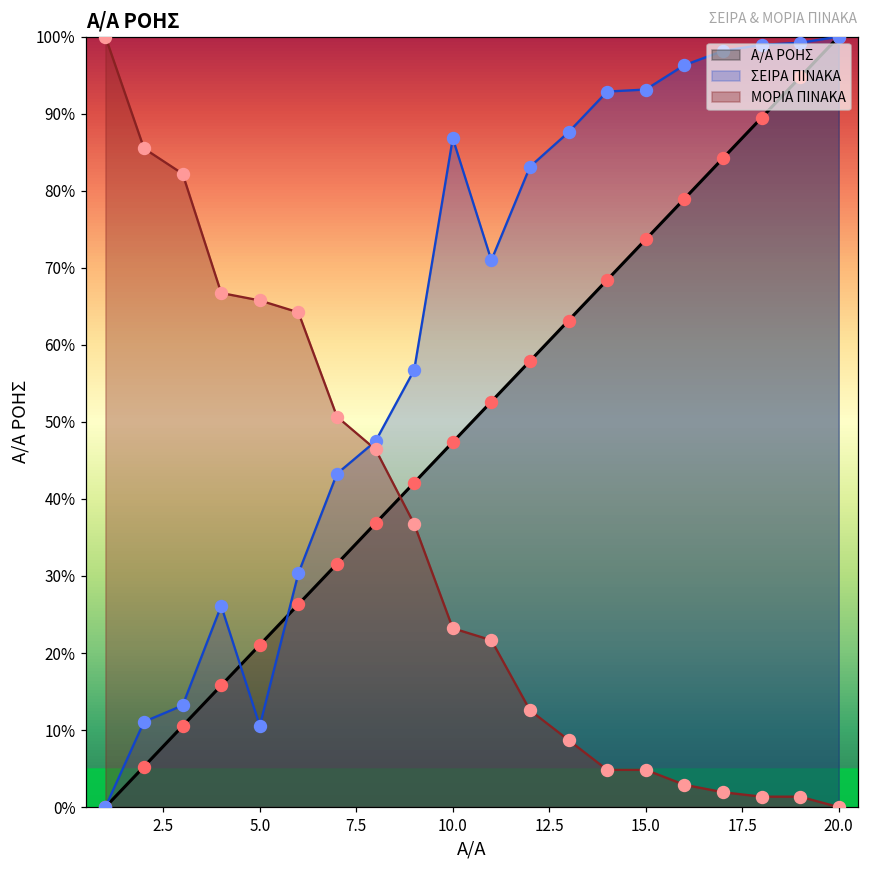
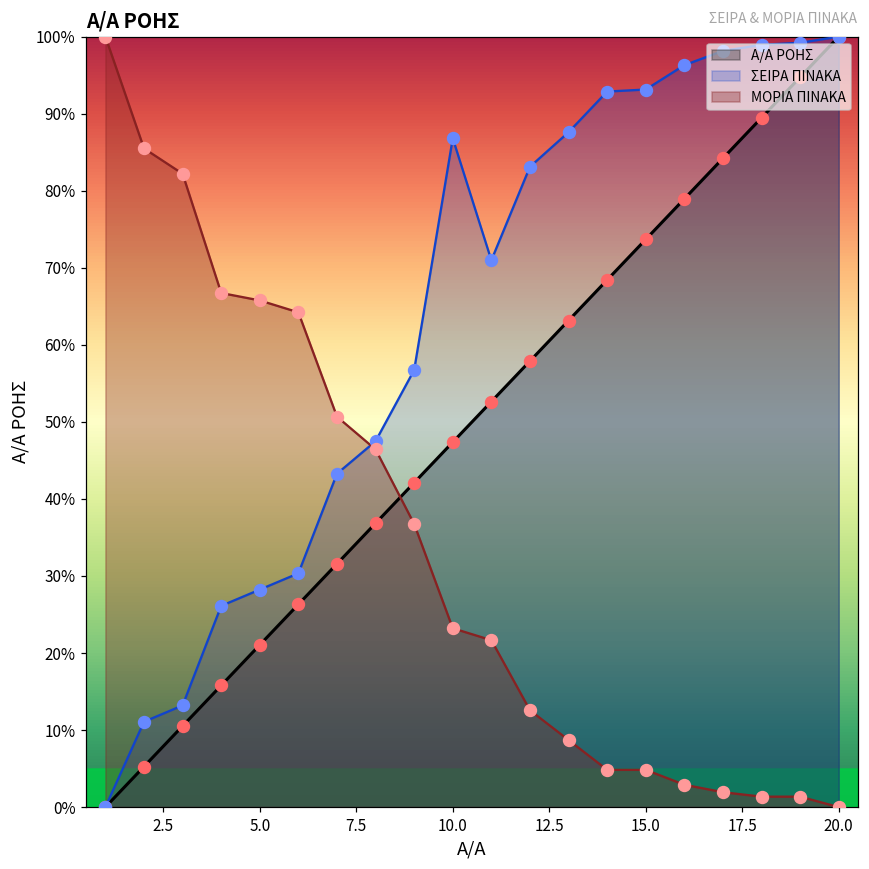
  {
    "ΣΕΙΡΑ ΠΙΝΑΚΑ": {
-     "5.0": "11%",
+     "5.0": "28%",
      "10.0": "87%",
      "15.0": "93%"
    }
  }
